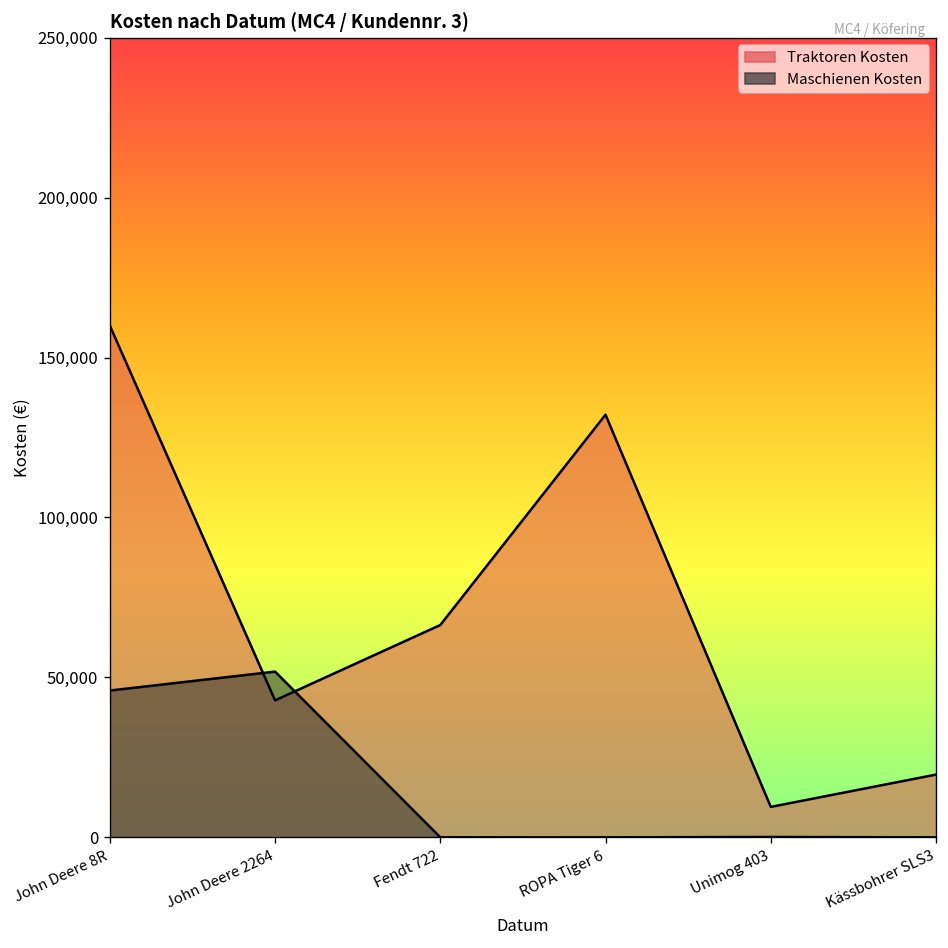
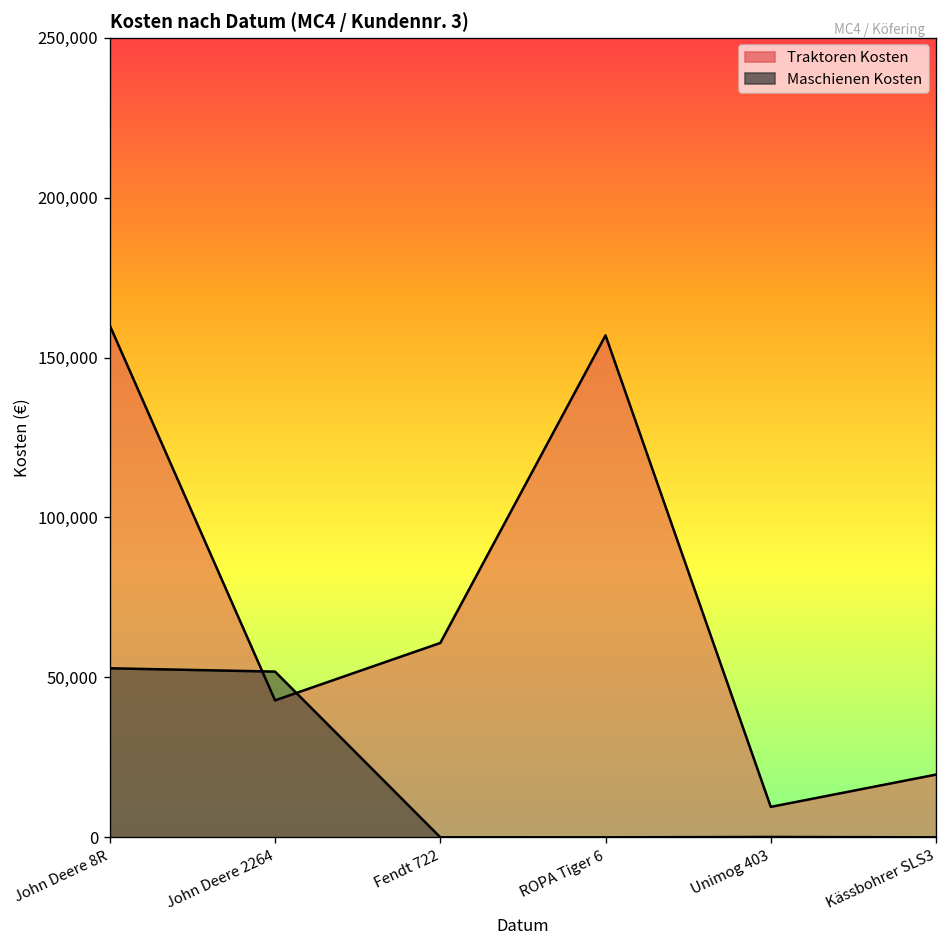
  {
    "Traktoren Kosten": {
      "John Deere 8R": "160,000",
      "John Deere 2264": "43,000",
-     "Fendt 722": "66,000",
-     "ROPA Tiger 6": "132,000",
+     "Fendt 722": "61,000",
+     "ROPA Tiger 6": "157,000",
      "Unimog 403": "10,000",
      "Kässbohrer SLS3": "20,000"
    },
    "Maschienen Kosten": {
-     "John Deere 8R": "46,000",
+     "John Deere 8R": "53,000",
      "John Deere 2264": "52,000",
      "Fendt 722": "0",
      "ROPA Tiger 6": "0",
      "Unimog 403": "0",
      "Kässbohrer SLS3": "0"
    }
  }
